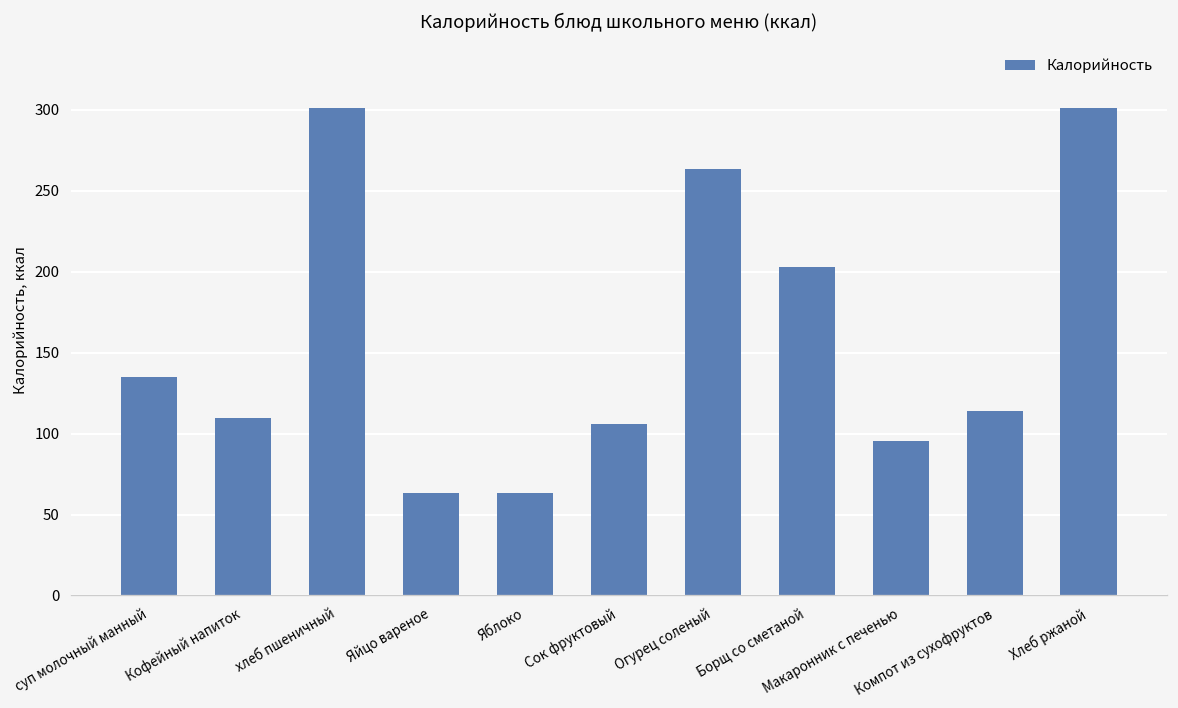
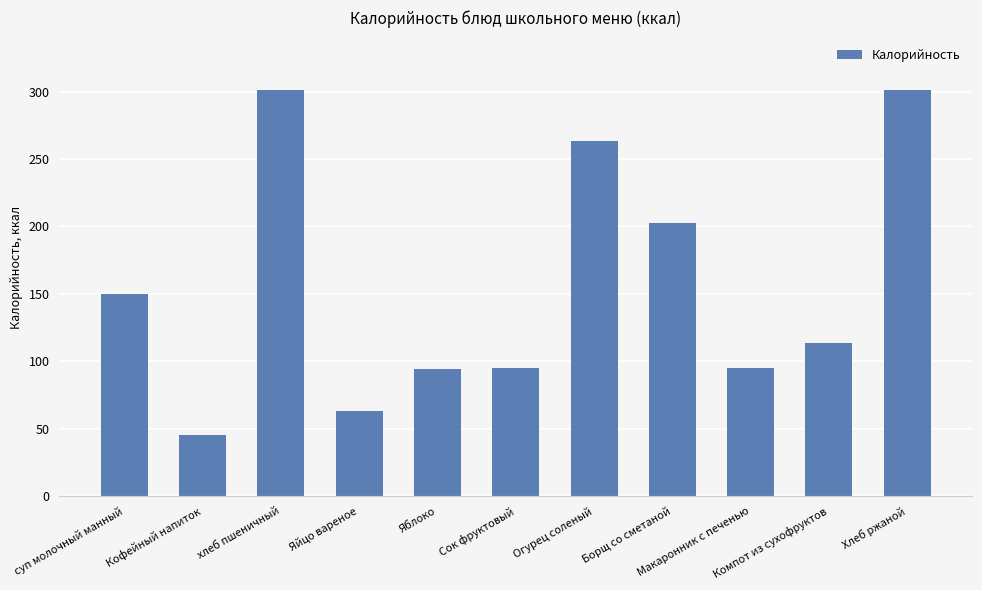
  {
-   "суп молочный манный": 135,
-   "Кофейный напиток": 109,
+   "суп молочный манный": 150,
+   "Кофейный напиток": 46,
    "хлеб пшеничный": 301,
    "Яйцо вареное": 63,
-   "Яблоко": 63,
-   "Сок фруктовый": 106,
+   "Яблоко": 94,
+   "Сок фруктовый": 95,
    "Огурец соленый": 264,
    "Борщ со сметаной": 203,
    "Макаронник с печенью": 95,
    "Компот из сухофруктов": 114,
    "Хлеб ржаной": 301
  }
